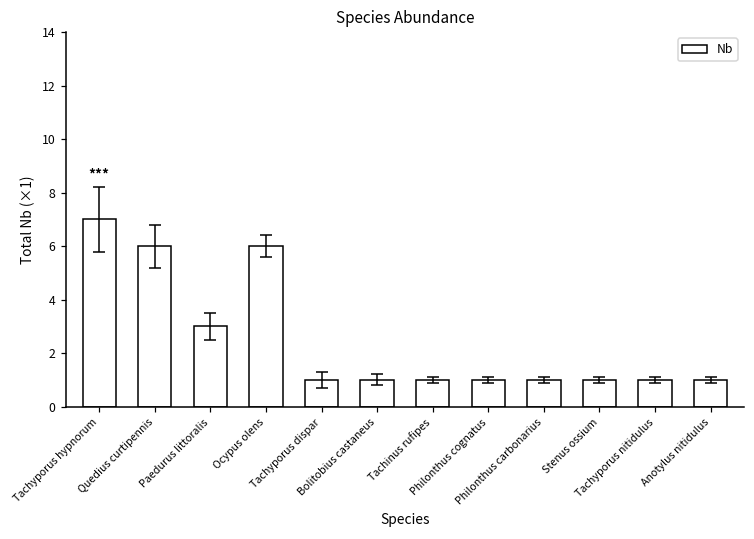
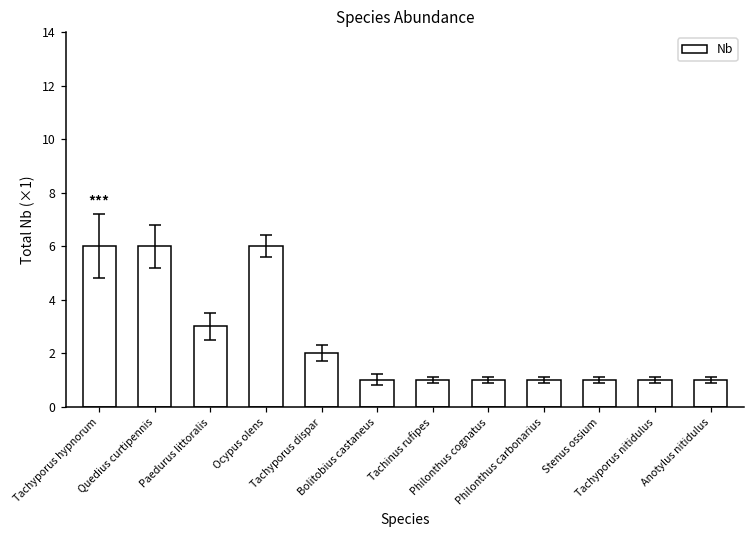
  {
    "Nb": {
-     "Tachyporus hypnorum": 7,
+     "Tachyporus hypnorum": 6,
      "Quedius curtipennis": 6,
      "Paedurus littoralis": 3,
      "Ocypus olens": 6,
-     "Tachyporus dispar": 1,
+     "Tachyporus dispar": 2,
      "Bolitobius castaneus": 1,
      "Tachinus rufipes": 1,
      "Philonthus cognatus": 1,
      "Philonthus carbonarius": 1,
      "Stenus ossium": 1,
      "Tachyporus nitidulus": 1,
      "Anotylus nitidulus": 1
    }
  }
